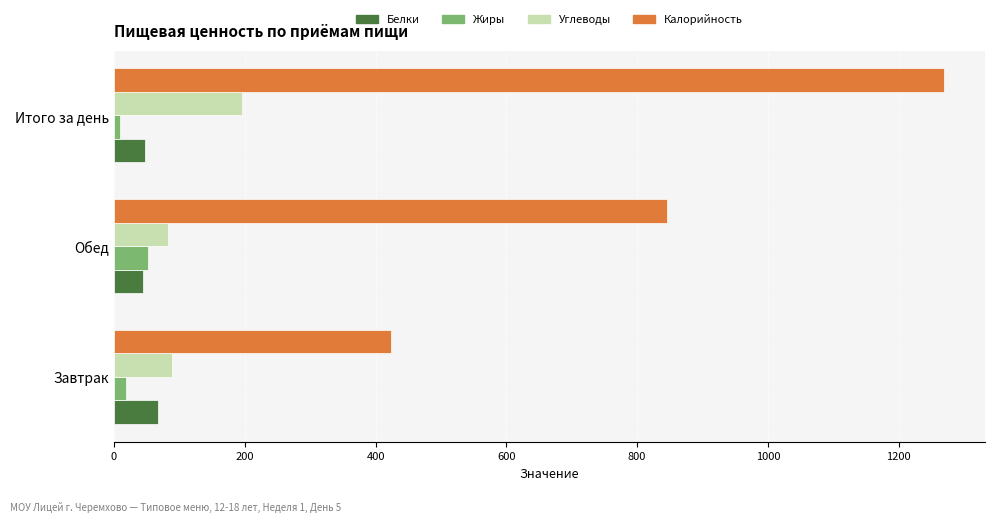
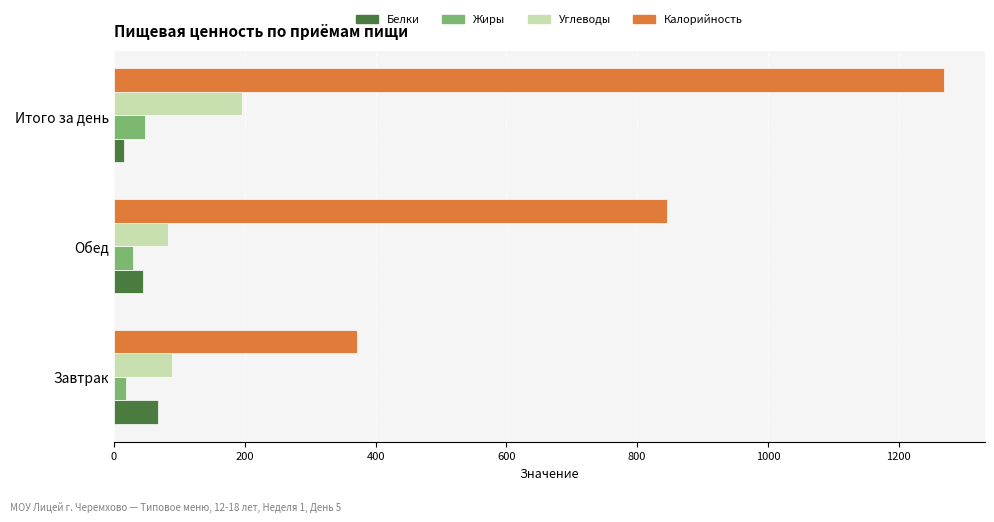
  {
    "Белки": {
-     "Итого за день": 50,
+     "Итого за день": 20,
      "Обед": 40,
      "Завтрак": 70
    },
    "Жиры": {
-     "Итого за день": 10,
-     "Обед": 50,
+     "Итого за день": 50,
+     "Обед": 30,
      "Завтрак": 20
    },
    "Углеводы": {
      "Итого за день": 200,
      "Обед": 80,
      "Завтрак": 90
    },
    "Калорийность": {
      "Итого за день": 1270,
      "Обед": 840,
-     "Завтрак": 420
+     "Завтрак": 370
    }
  }
